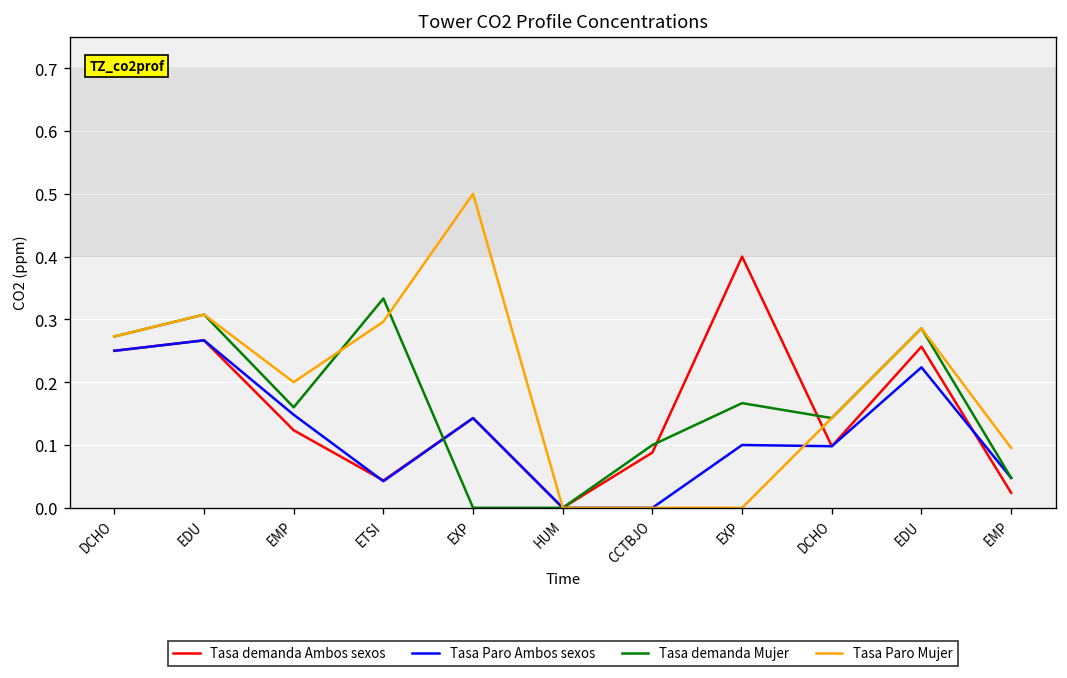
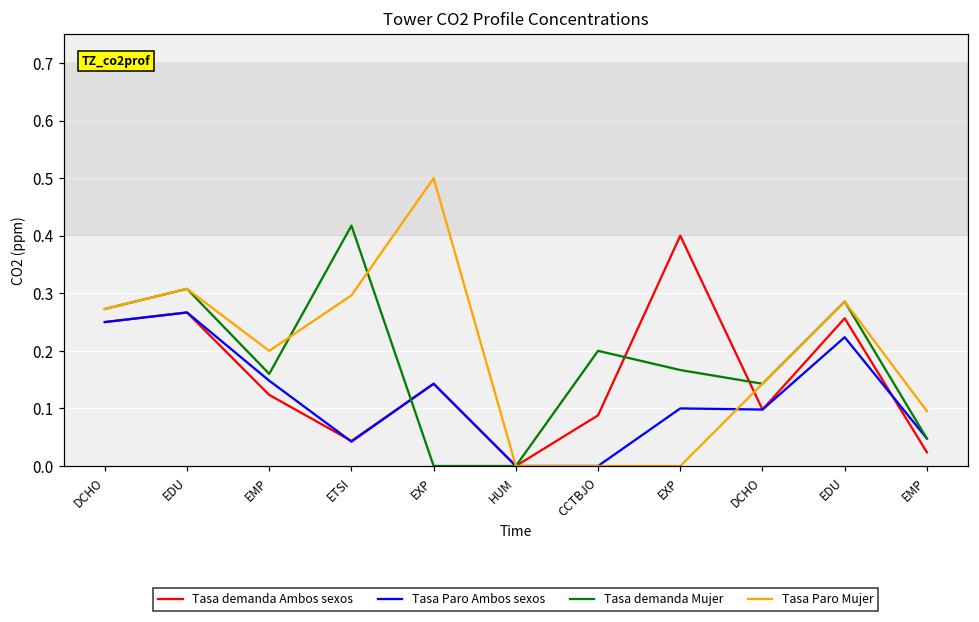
  {
    "Tasa demanda Ambos sexos": {
      "CCTBJO": 0.09
    },
    "Tasa demanda Mujer": {
-     "ETSI": 0.33,
-     "CCTBJO": 0.1
+     "ETSI": 0.42,
+     "CCTBJO": 0.2
    },
    "Tasa Paro Mujer": {
      "ETSI": 0.30
    }
  }
